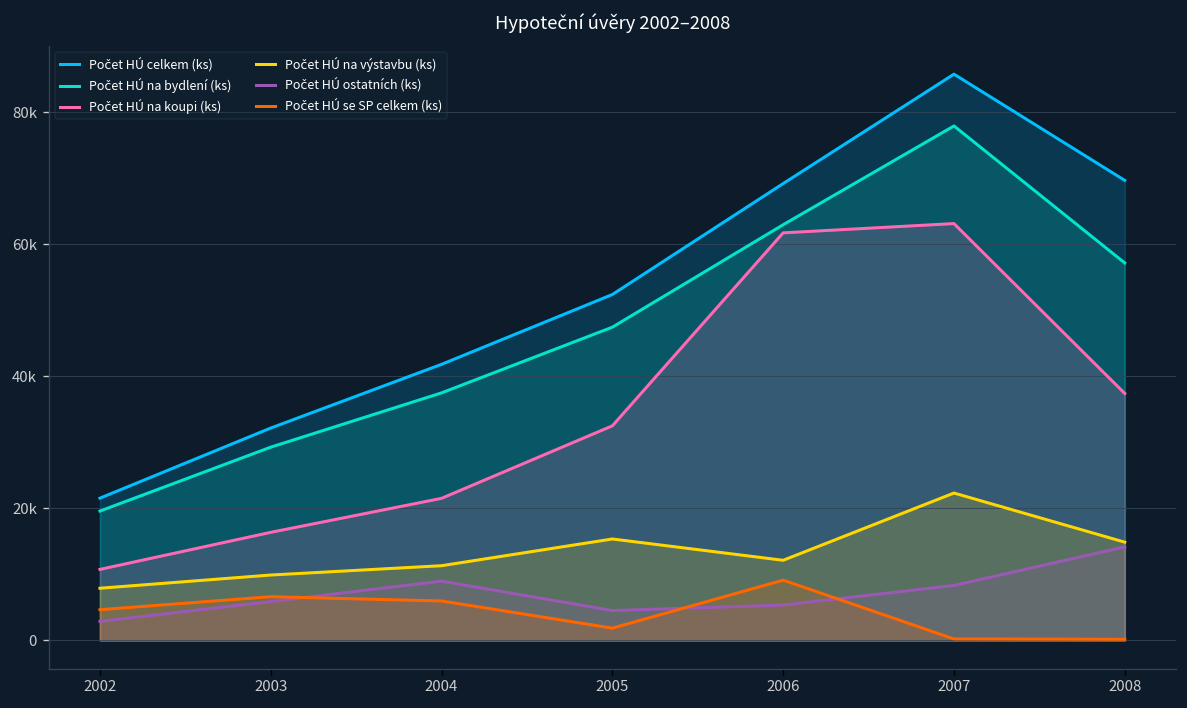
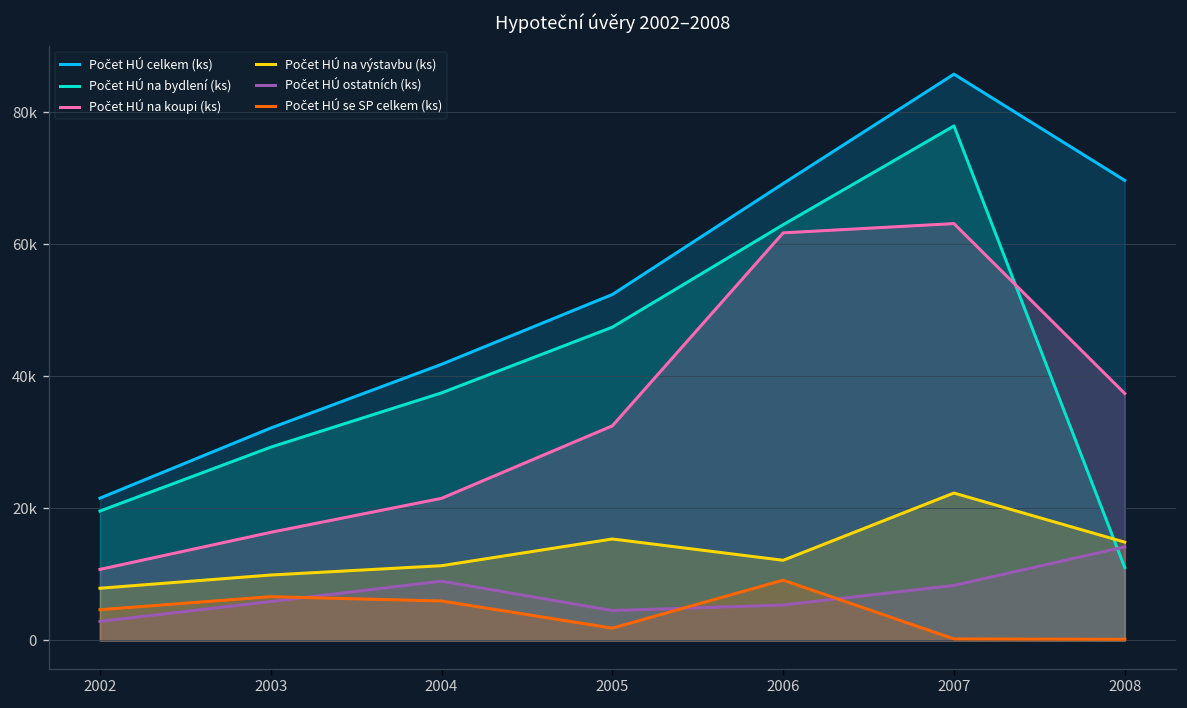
  {
    "Počet HÚ celkem (ks)": {
      "2002": 22000,
      "2003": 32000,
      "2004": 42000,
      "2005": 52000,
      "2006": 69000,
      "2007": 86000,
      "2008": 70000
    },
    "Počet HÚ na bydlení (ks)": {
      "2002": 20000,
      "2003": 29000,
      "2004": 37000,
      "2005": 47000,
      "2006": 63000,
      "2007": 78000,
-     "2008": 57000
+     "2008": 11000
    },
    "Počet HÚ na koupi (ks)": {
      "2002": 11000,
      "2003": 16000,
      "2004": 22000,
      "2005": 33000,
      "2006": 62000,
      "2007": 63000,
      "2008": 37000
    },
    "Počet HÚ na výstavbu (ks)": {
      "2002": 8000,
      "2003": 10000,
      "2004": 11000,
      "2005": 15000,
      "2006": 12000,
      "2007": 22000,
      "2008": 15000
    },
    "Počet HÚ ostatních (ks)": {
      "2002": 3000,
      "2003": 6000,
      "2004": 9000,
      "2005": 5000,
      "2006": 5000,
      "2007": 8000,
      "2008": 14000
    },
    "Počet HÚ se SP celkem (ks)": {
      "2002": 5000,
      "2003": 7000,
      "2004": 6000,
      "2005": 2000,
      "2006": 9000,
      "2007": 0,
      "2008": 0
    }
  }
